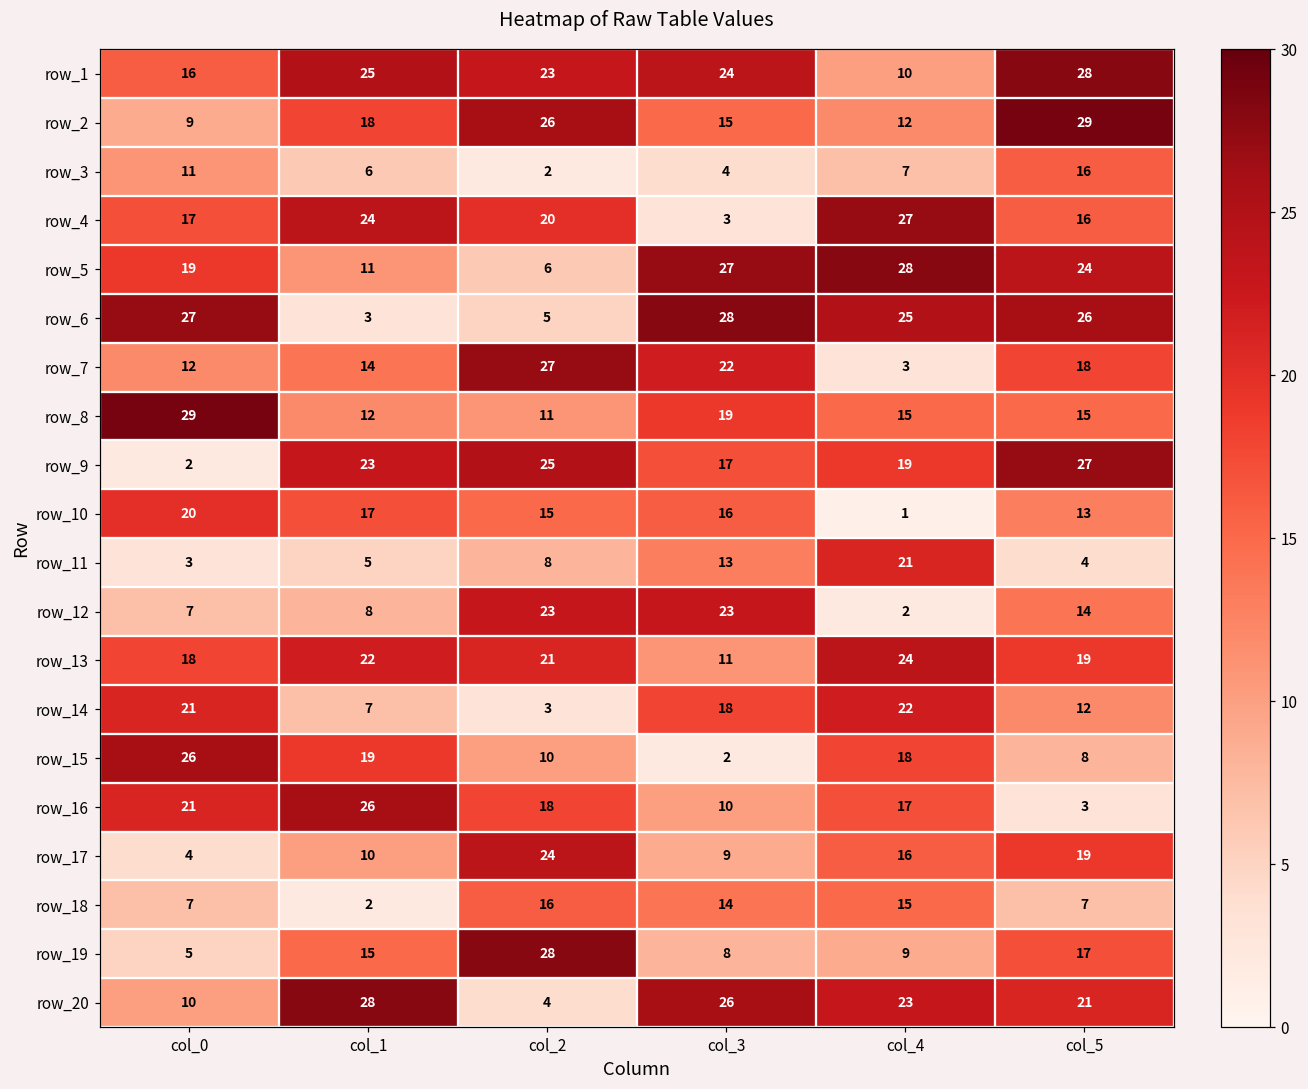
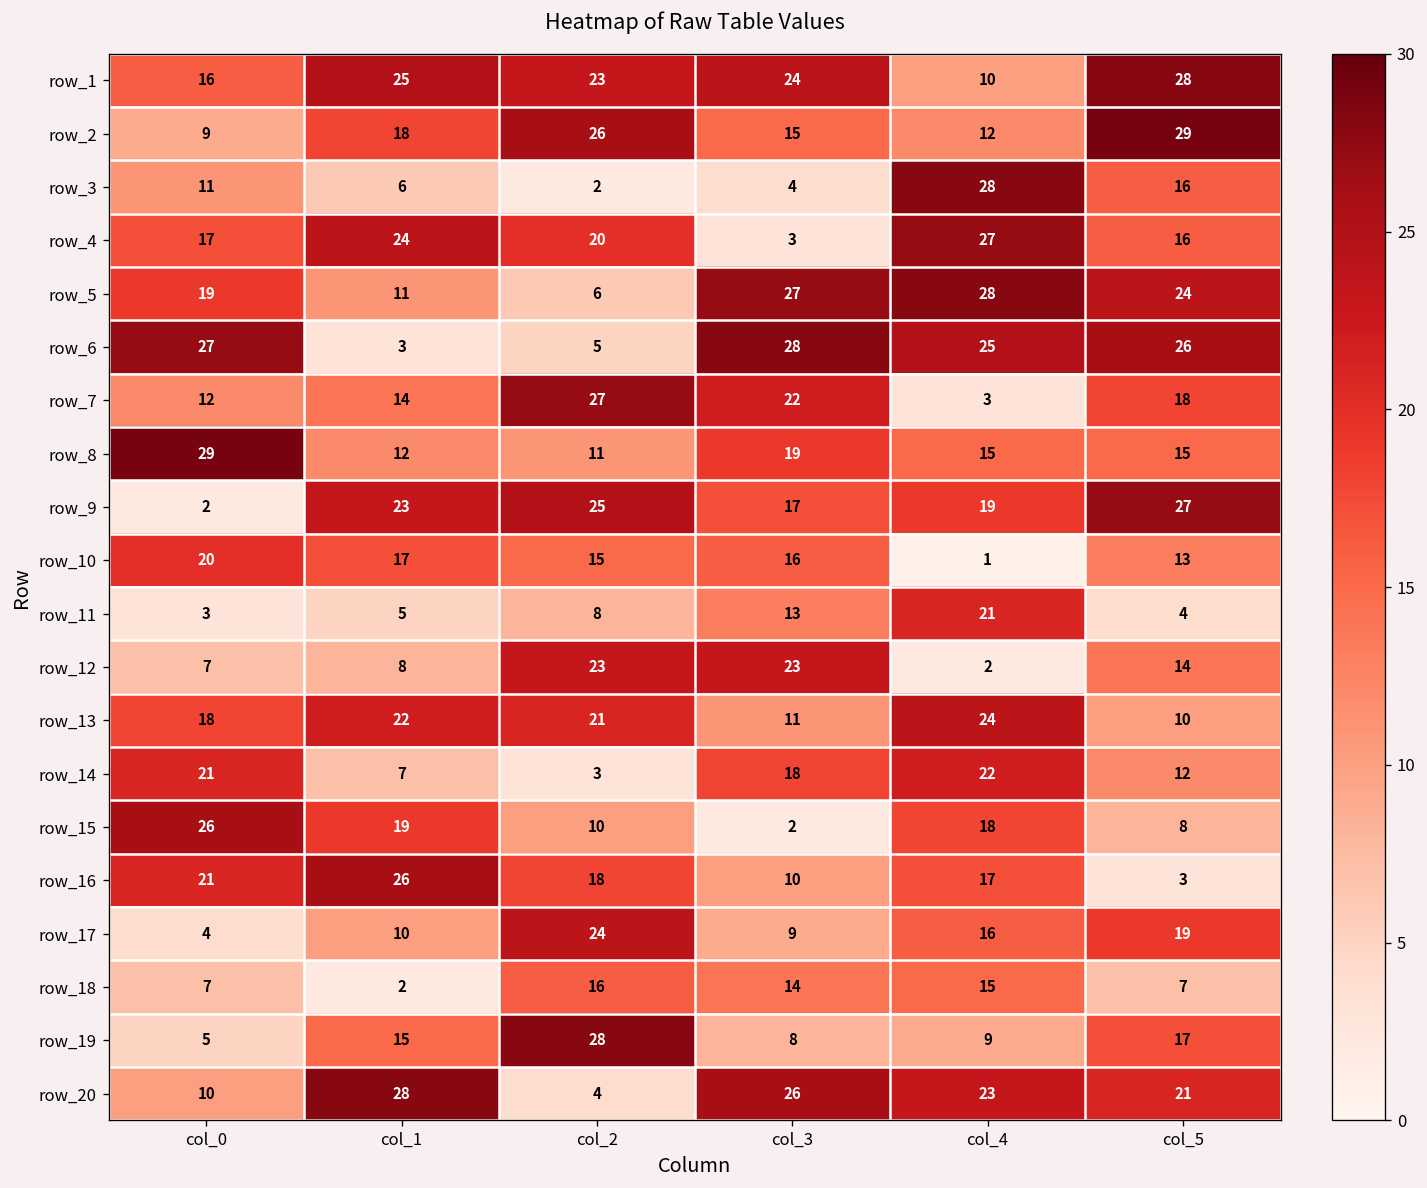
  {
    "row_1": {
      "col_0": 16,
      "col_1": 25,
      "col_2": 23,
      "col_3": 24,
      "col_4": 10,
      "col_5": 28
    },
    "row_2": {
      "col_0": 9,
      "col_1": 18,
      "col_2": 26,
      "col_3": 15,
      "col_4": 12,
      "col_5": 29
    },
    "row_3": {
      "col_0": 11,
      "col_1": 6,
      "col_2": 2,
      "col_3": 4,
-     "col_4": 7,
+     "col_4": 28,
      "col_5": 16
    },
    "row_4": {
      "col_0": 17,
      "col_1": 24,
      "col_2": 20,
      "col_3": 3,
      "col_4": 27,
      "col_5": 16
    },
    "row_5": {
      "col_0": 19,
      "col_1": 11,
      "col_2": 6,
      "col_3": 27,
      "col_4": 28,
      "col_5": 24
    },
    "row_6": {
      "col_0": 27,
      "col_1": 3,
      "col_2": 5,
      "col_3": 28,
      "col_4": 25,
      "col_5": 26
    },
    "row_7": {
      "col_0": 12,
      "col_1": 14,
      "col_2": 27,
      "col_3": 22,
      "col_4": 3,
      "col_5": 18
    },
    "row_8": {
      "col_0": 29,
      "col_1": 12,
      "col_2": 11,
      "col_3": 19,
      "col_4": 15,
      "col_5": 15
    },
    "row_9": {
      "col_0": 2,
      "col_1": 23,
      "col_2": 25,
      "col_3": 17,
      "col_4": 19,
      "col_5": 27
    },
    "row_10": {
      "col_0": 20,
      "col_1": 17,
      "col_2": 15,
      "col_3": 16,
      "col_4": 1,
      "col_5": 13
    },
    "row_11": {
      "col_0": 3,
      "col_1": 5,
      "col_2": 8,
      "col_3": 13,
      "col_4": 21,
      "col_5": 4
    },
    "row_12": {
      "col_0": 7,
      "col_1": 8,
      "col_2": 23,
      "col_3": 23,
      "col_4": 2,
      "col_5": 14
    },
    "row_13": {
      "col_0": 18,
      "col_1": 22,
      "col_2": 21,
      "col_3": 11,
      "col_4": 24,
-     "col_5": 19
+     "col_5": 10
    },
    "row_14": {
      "col_0": 21,
      "col_1": 7,
      "col_2": 3,
      "col_3": 18,
      "col_4": 22,
      "col_5": 12
    },
    "row_15": {
      "col_0": 26,
      "col_1": 19,
      "col_2": 10,
      "col_3": 2,
      "col_4": 18,
      "col_5": 8
    },
    "row_16": {
      "col_0": 21,
      "col_1": 26,
      "col_2": 18,
      "col_3": 10,
      "col_4": 17,
      "col_5": 3
    },
    "row_17": {
      "col_0": 4,
      "col_1": 10,
      "col_2": 24,
      "col_3": 9,
      "col_4": 16,
      "col_5": 19
    },
    "row_18": {
      "col_0": 7,
      "col_1": 2,
      "col_2": 16,
      "col_3": 14,
      "col_4": 15,
      "col_5": 7
    },
    "row_19": {
      "col_0": 5,
      "col_1": 15,
      "col_2": 28,
      "col_3": 8,
      "col_4": 9,
      "col_5": 17
    },
    "row_20": {
      "col_0": 10,
      "col_1": 28,
      "col_2": 4,
      "col_3": 26,
      "col_4": 23,
      "col_5": 21
    }
  }
